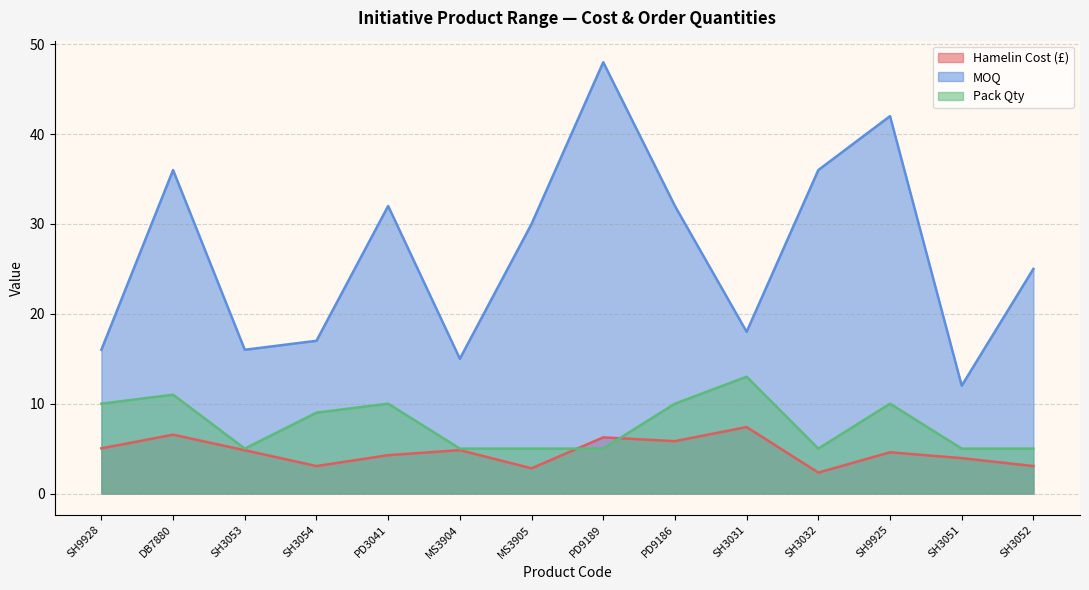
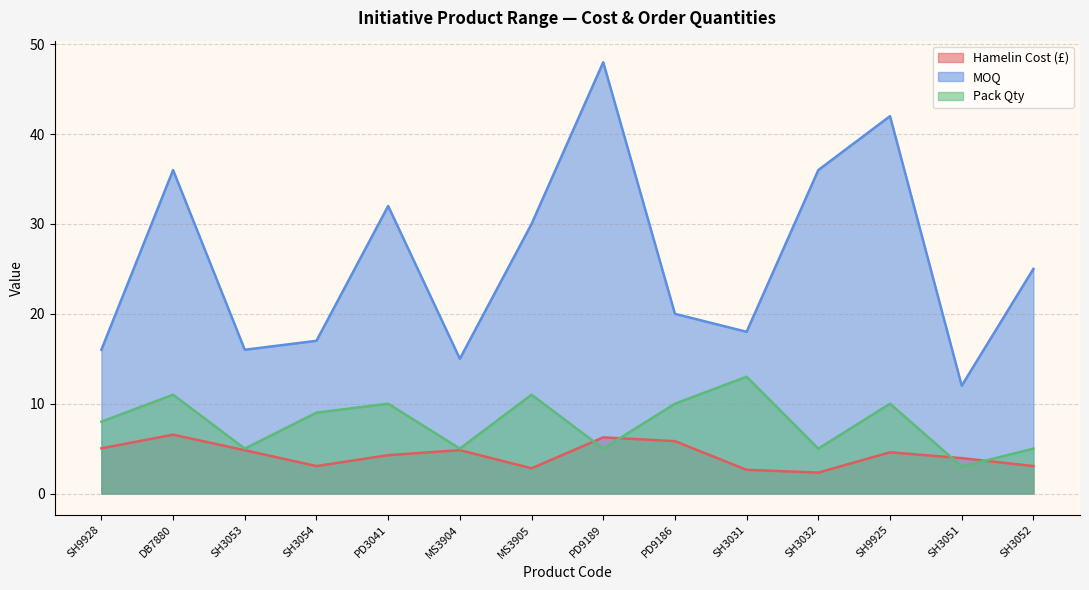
  {
    "Hamelin Cost (£)": {
      "SH9928": 5,
      "DB7880": 7,
      "SH3054": 3,
      "PD3041": 4,
      "MS3905": 3,
      "PD9189": 6,
      "PD9186": 6,
-     "SH3031": 7,
+     "SH3031": 3,
      "SH3032": 2,
      "SH9925": 5,
      "SH3051": 4,
      "SH3052": 3
    },
    "MOQ": {
      "SH9928": 16,
      "DB7880": 36,
      "SH3053": 16,
      "SH3054": 17,
      "PD3041": 32,
      "MS3904": 15,
      "MS3905": 30,
      "PD9189": 48,
-     "PD9186": 32,
+     "PD9186": 20,
      "SH3031": 18,
      "SH3032": 36,
      "SH9925": 42,
      "SH3051": 12,
      "SH3052": 25
    },
    "Pack Qty": {
-     "SH9928": 10,
+     "SH9928": 8,
      "DB7880": 11,
      "SH3054": 9,
      "PD3041": 10,
-     "MS3905": 5,
+     "MS3905": 11,
      "PD9189": 5,
      "PD9186": 10,
      "SH3031": 13,
      "SH3032": 5,
      "SH9925": 10,
-     "SH3051": 5,
+     "SH3051": 3,
      "SH3052": 5
    }
  }
